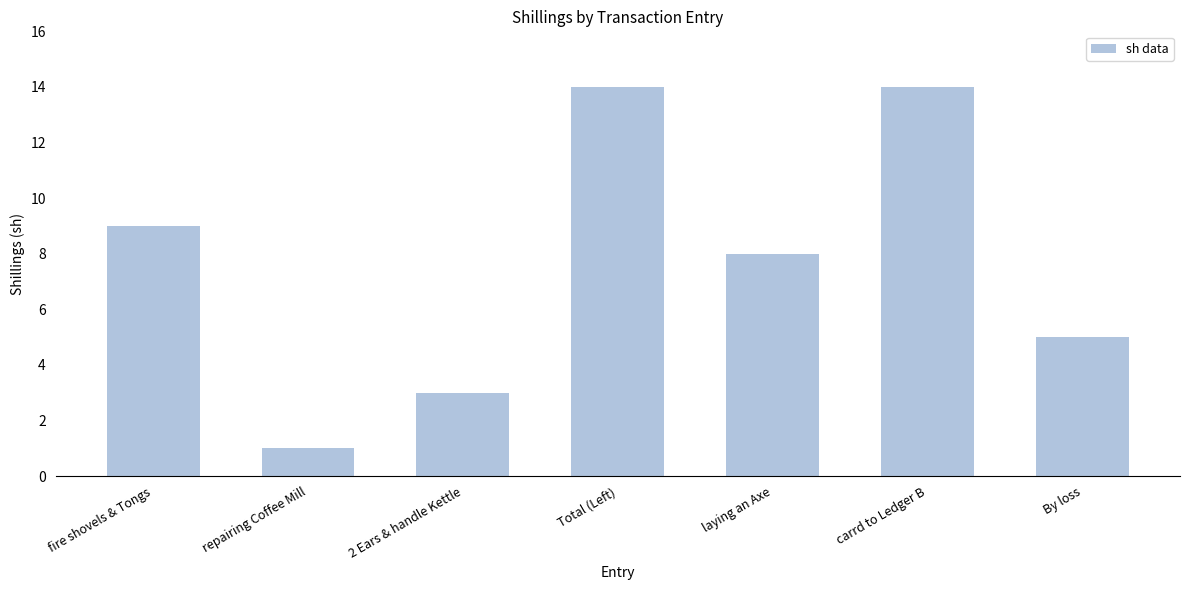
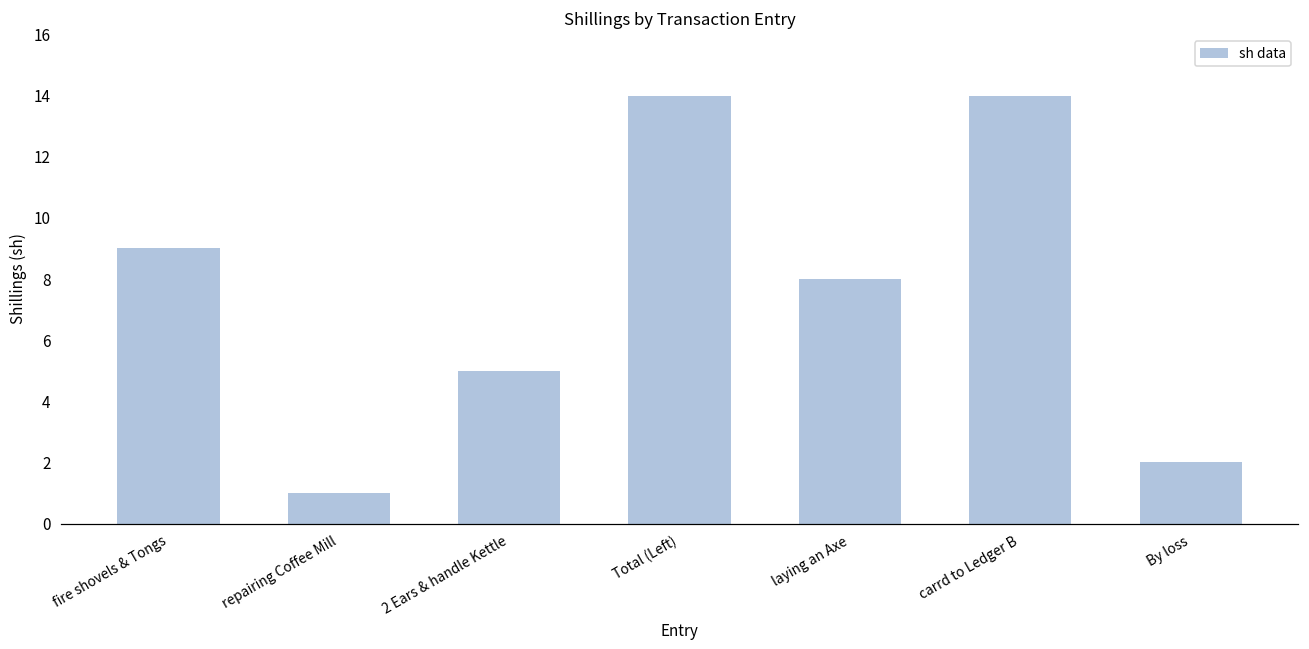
  {
    "fire shovels & Tongs": 9,
    "repairing Coffee Mill": 1,
-   "2 Ears & handle Kettle": 3,
+   "2 Ears & handle Kettle": 5,
    "Total (Left)": 14,
    "laying an Axe": 8,
    "carrd to Ledger B": 14,
-   "By loss": 5
+   "By loss": 2
  }
